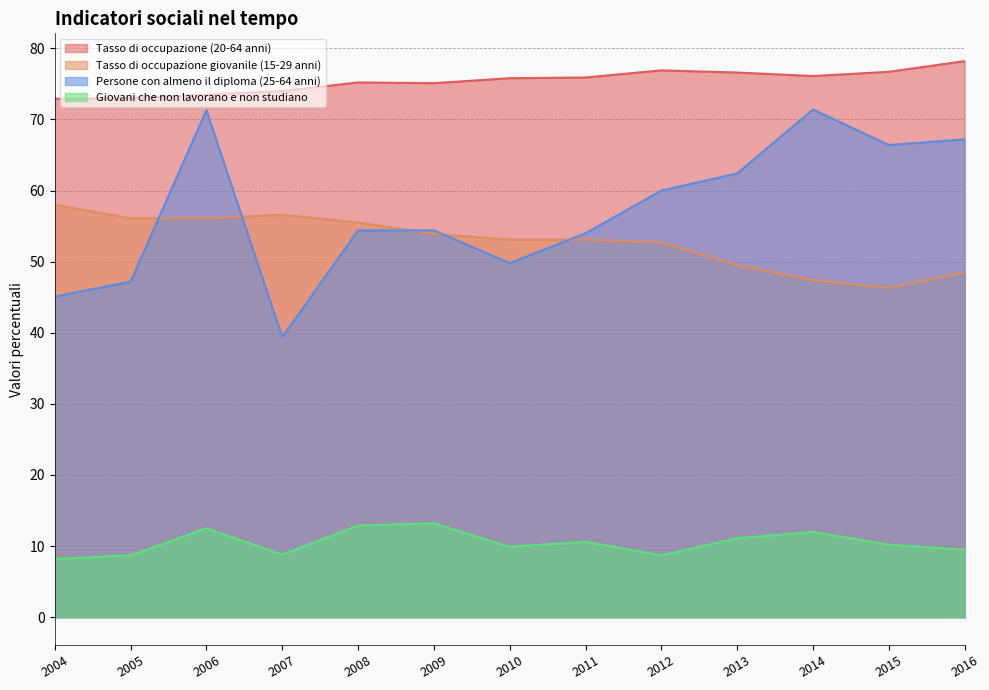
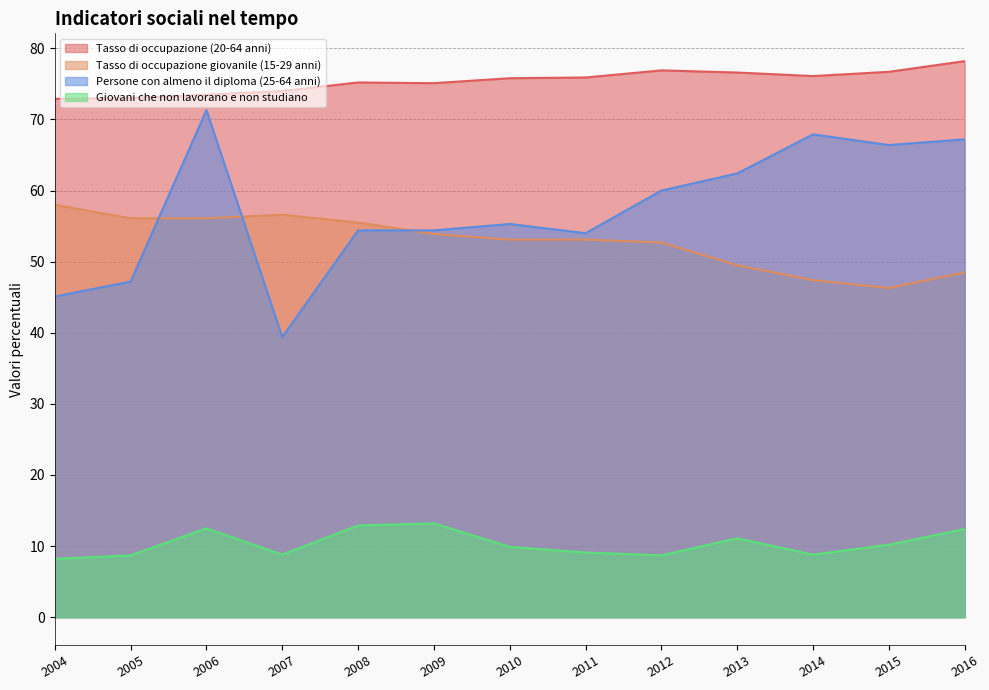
  {
    "Persone con almeno il diploma (25-64 anni)": {
      "2004": 45,
      "2005": 47,
      "2006": 71,
      "2007": 39,
      "2008": 54,
      "2009": 54,
-     "2010": 50,
+     "2010": 55,
      "2011": 54,
      "2012": 60,
      "2013": 62,
-     "2014": 71,
+     "2014": 68,
      "2015": 66,
      "2016": 67
    },
    "Giovani che non lavorano e non studiano": {
      "2004": 8,
      "2005": 9,
      "2006": 13,
      "2007": 9,
      "2008": 13,
      "2009": 13,
      "2010": 10,
-     "2011": 11,
+     "2011": 9,
      "2012": 9,
      "2013": 11,
-     "2014": 12,
+     "2014": 9,
      "2015": 10,
-     "2016": 10
+     "2016": 12
    }
  }
